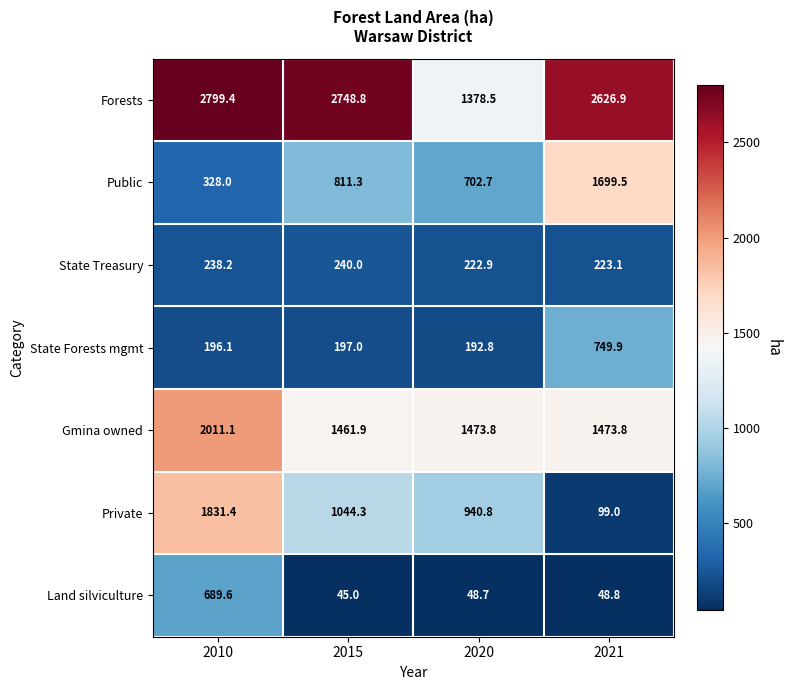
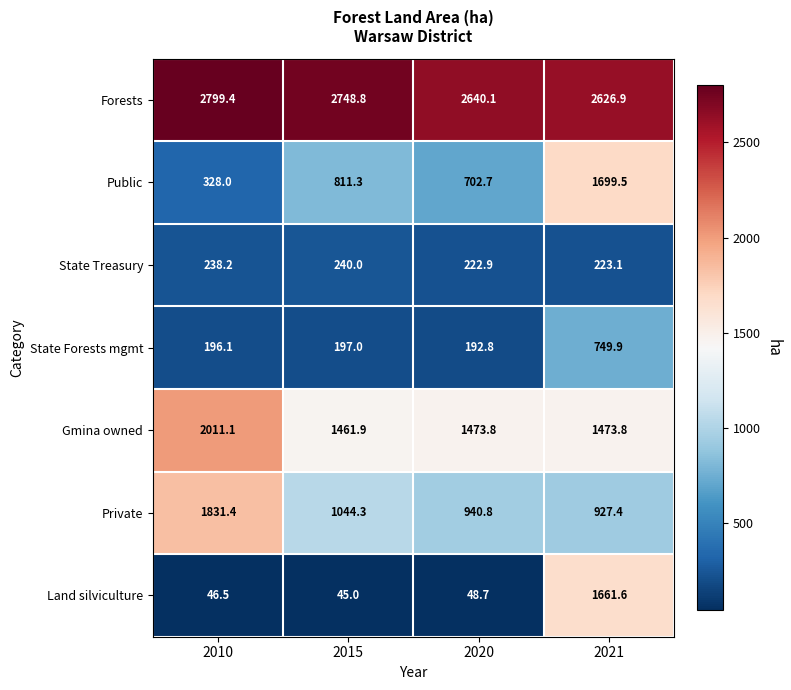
  {
    "Forests": {
      "2010": 2799.4,
      "2015": 2748.8,
-     "2020": 1378.5,
+     "2020": 2640.1,
      "2021": 2626.9
    },
    "Public": {
      "2010": 328.0,
      "2015": 811.3,
      "2020": 702.7,
      "2021": 1699.5
    },
    "State Treasury": {
      "2010": 238.2,
      "2015": 240.0,
      "2020": 222.9,
      "2021": 223.1
    },
    "State Forests mgmt": {
      "2010": 196.1,
      "2015": 197.0,
      "2020": 192.8,
      "2021": 749.9
    },
    "Gmina owned": {
      "2010": 2011.1,
      "2015": 1461.9,
      "2020": 1473.8,
      "2021": 1473.8
    },
    "Private": {
      "2010": 1831.4,
      "2015": 1044.3,
      "2020": 940.8,
-     "2021": 99.0
+     "2021": 927.4
    },
    "Land silviculture": {
-     "2010": 689.6,
+     "2010": 46.5,
      "2015": 45.0,
      "2020": 48.7,
-     "2021": 48.8
+     "2021": 1661.6
    }
  }
